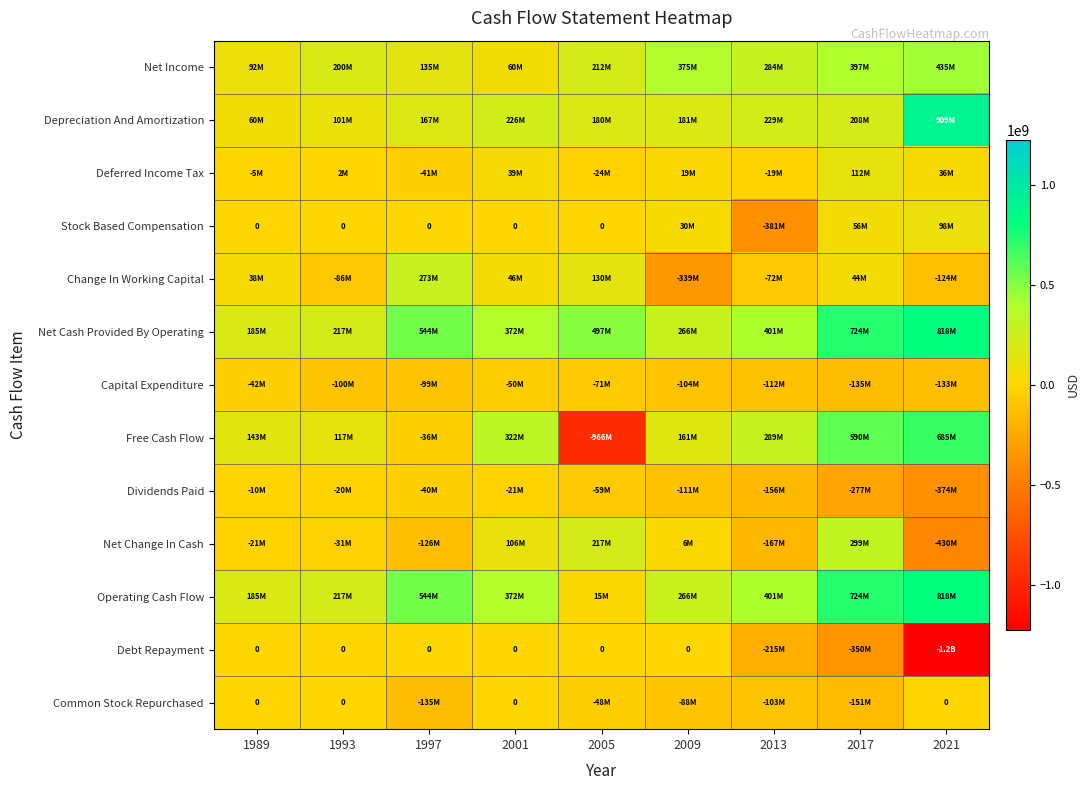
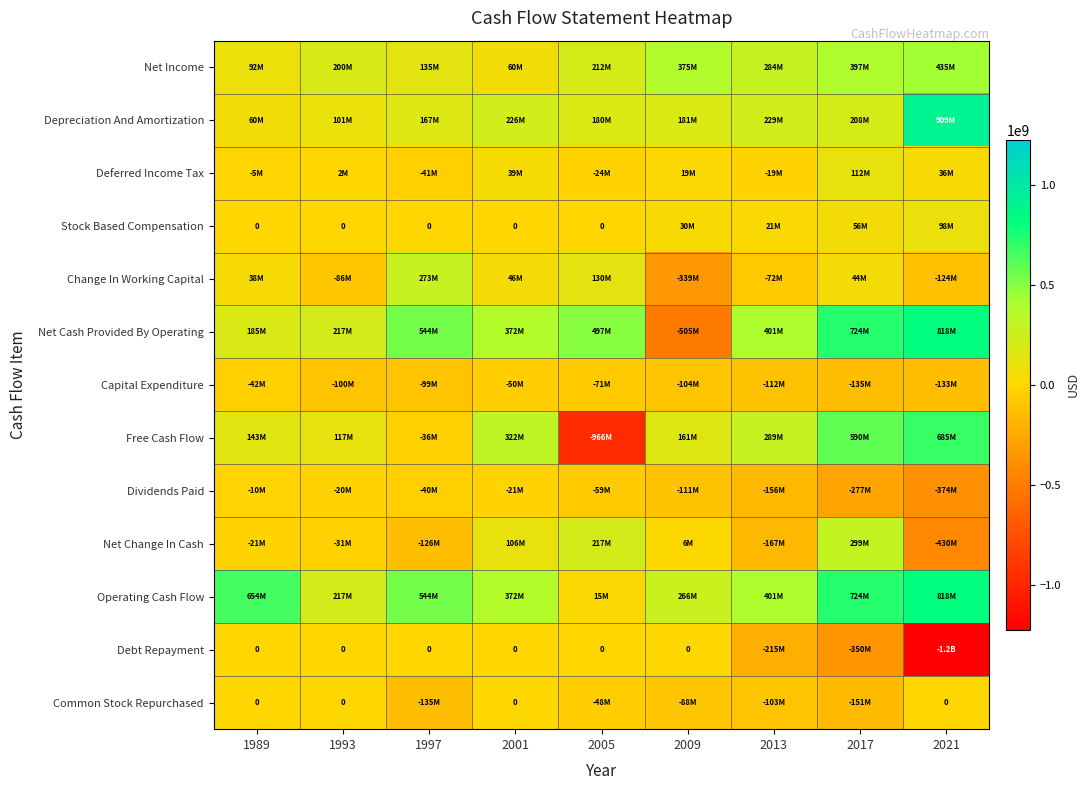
  {
    "Net Income": {
      "1989": "92M",
      "1993": "200M",
      "1997": "135M",
      "2001": "60M",
      "2005": "212M",
      "2009": "375M",
      "2013": "284M",
      "2017": "397M",
      "2021": "435M"
    },
    "Depreciation And Amortization": {
      "1989": "60M",
      "1993": "101M",
      "1997": "167M",
      "2001": "226M",
      "2005": "180M",
      "2009": "181M",
      "2013": "229M",
      "2017": "208M",
      "2021": "909M"
    },
    "Deferred Income Tax": {
      "1989": "-5M",
      "1993": "2M",
      "1997": "-41M",
      "2001": "39M",
      "2005": "-24M",
      "2009": "19M",
      "2013": "-19M",
      "2017": "112M",
      "2021": "36M"
    },
    "Stock Based Compensation": {
      "1989": "0",
      "1993": "0",
      "1997": "0",
      "2001": "0",
      "2005": "0",
      "2009": "30M",
-     "2013": "-381M",
+     "2013": "21M",
      "2017": "56M",
      "2021": "98M"
    },
    "Change In Working Capital": {
      "1989": "38M",
      "1993": "-86M",
      "1997": "273M",
      "2001": "46M",
      "2005": "130M",
      "2009": "-339M",
      "2013": "-72M",
      "2017": "44M",
      "2021": "-124M"
    },
    "Net Cash Provided By Operating": {
      "1989": "185M",
      "1993": "217M",
      "1997": "544M",
      "2001": "372M",
      "2005": "497M",
-     "2009": "266M",
+     "2009": "-505M",
      "2013": "401M",
      "2017": "724M",
      "2021": "818M"
    },
    "Capital Expenditure": {
      "1989": "-42M",
      "1993": "-100M",
      "1997": "-99M",
      "2001": "-50M",
      "2005": "-71M",
      "2009": "-104M",
      "2013": "-112M",
      "2017": "-135M",
      "2021": "-133M"
    },
    "Free Cash Flow": {
      "1989": "143M",
      "1993": "117M",
      "1997": "-36M",
      "2001": "322M",
      "2005": "-966M",
      "2009": "161M",
      "2013": "289M",
      "2017": "590M",
      "2021": "685M"
    },
    "Dividends Paid": {
      "1989": "-10M",
      "1993": "-20M",
      "1997": "-40M",
      "2001": "-21M",
      "2005": "-59M",
      "2009": "-111M",
      "2013": "-156M",
      "2017": "-277M",
      "2021": "-374M"
    },
    "Net Change In Cash": {
      "1989": "-21M",
      "1993": "-31M",
      "1997": "-126M",
      "2001": "106M",
      "2005": "217M",
      "2009": "6M",
      "2013": "-167M",
      "2017": "299M",
      "2021": "-430M"
    },
    "Operating Cash Flow": {
-     "1989": "185M",
+     "1989": "654M",
      "1993": "217M",
      "1997": "544M",
      "2001": "372M",
      "2005": "15M",
      "2009": "266M",
      "2013": "401M",
      "2017": "724M",
      "2021": "818M"
    },
    "Debt Repayment": {
      "1989": "0",
      "1993": "0",
      "1997": "0",
      "2001": "0",
      "2005": "0",
      "2009": "0",
      "2013": "-215M",
      "2017": "-350M",
      "2021": "-1.2B"
    },
    "Common Stock Repurchased": {
      "1989": "0",
      "1993": "0",
      "1997": "-135M",
      "2001": "0",
      "2005": "-48M",
      "2009": "-88M",
      "2013": "-103M",
      "2017": "-151M",
      "2021": "0"
    }
  }
